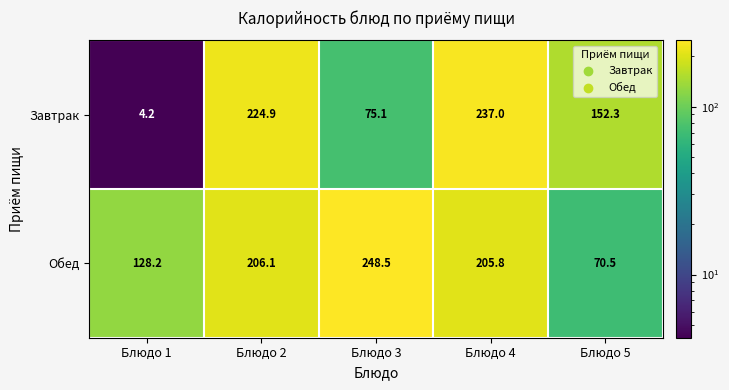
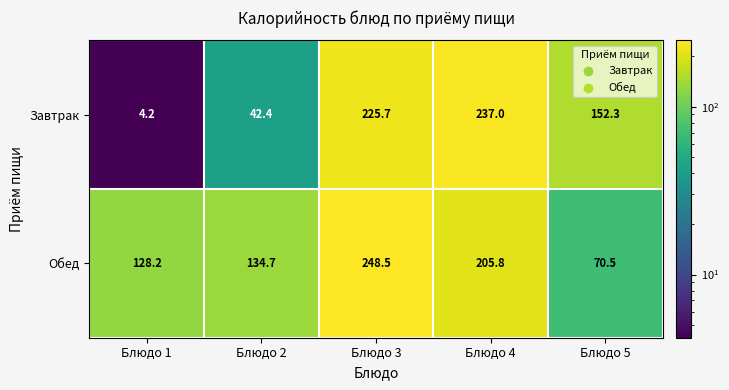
  {
    "Завтрак": {
      "Блюдо 1": 4.2,
-     "Блюдо 2": 224.9,
-     "Блюдо 3": 75.1,
+     "Блюдо 2": 42.4,
+     "Блюдо 3": 225.7,
      "Блюдо 4": 237.0,
      "Блюдо 5": 152.3
    },
    "Обед": {
      "Блюдо 1": 128.2,
-     "Блюдо 2": 206.1,
+     "Блюдо 2": 134.7,
      "Блюдо 3": 248.5,
      "Блюдо 4": 205.8,
      "Блюдо 5": 70.5
    }
  }
